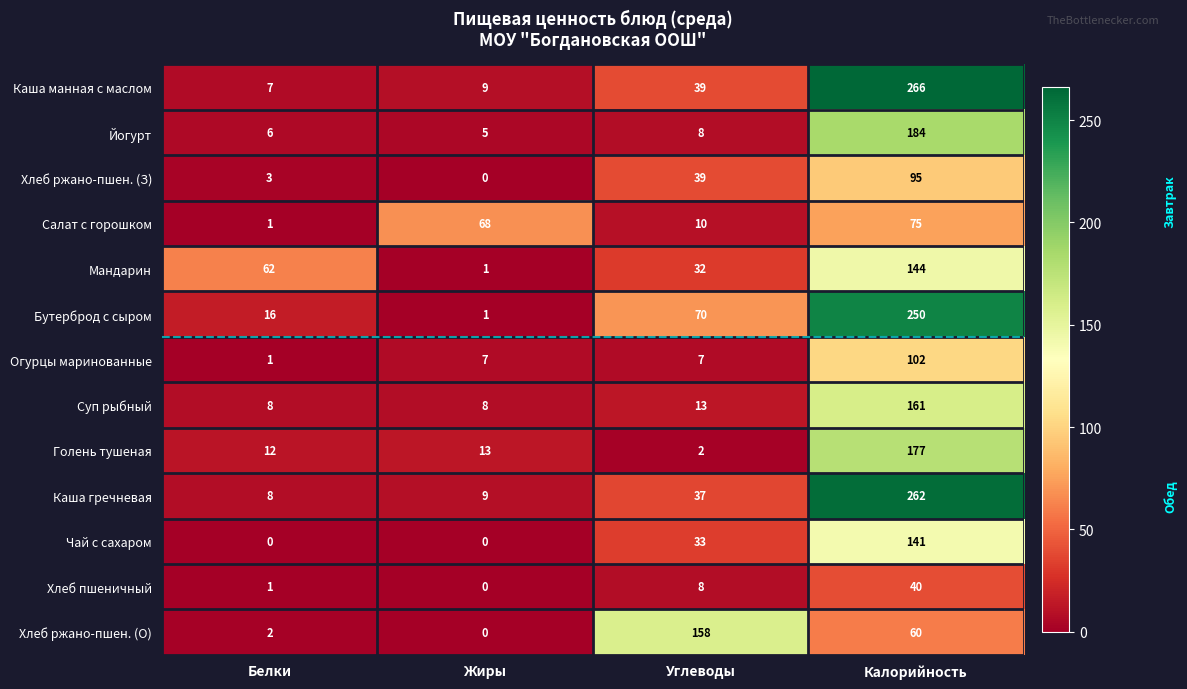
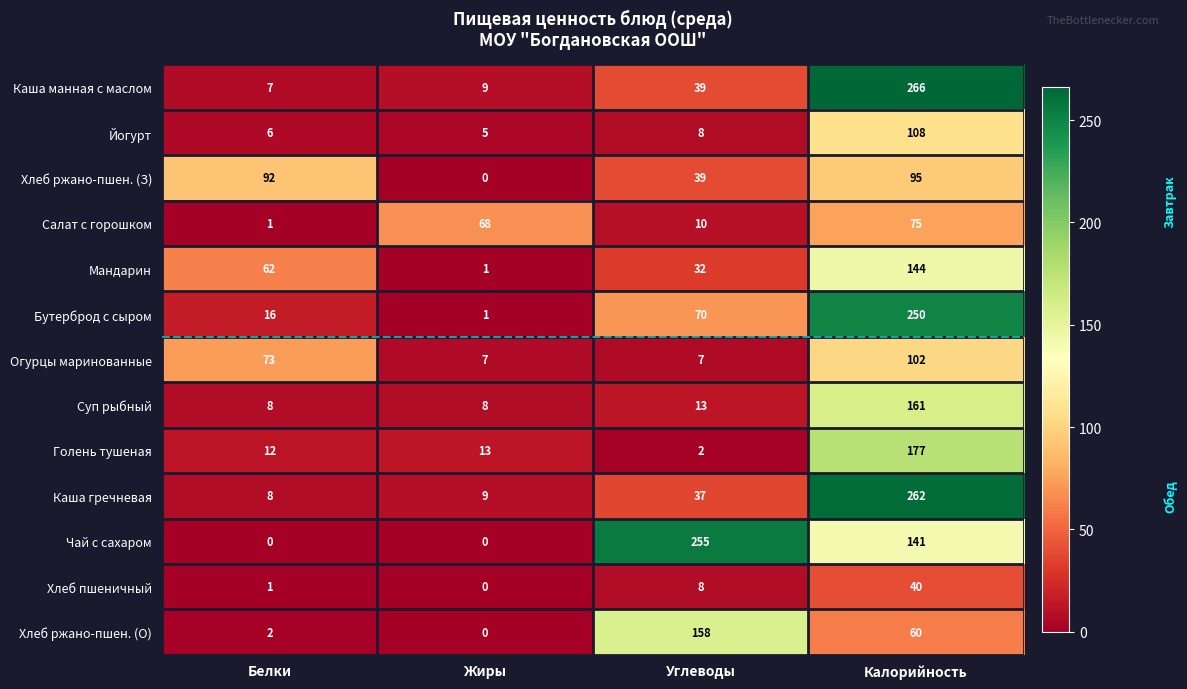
  {
    "Каша манная с маслом": {
      "Белки": 7,
      "Жиры": 9,
      "Углеводы": 39,
      "Калорийность": 266
    },
    "Йогурт": {
      "Белки": 6,
      "Жиры": 5,
      "Углеводы": 8,
-     "Калорийность": 184
+     "Калорийность": 108
    },
    "Хлеб ржано-пшен. (З)": {
-     "Белки": 3,
+     "Белки": 92,
      "Жиры": 0,
      "Углеводы": 39,
      "Калорийность": 95
    },
    "Салат с горошком": {
      "Белки": 1,
      "Жиры": 68,
      "Углеводы": 10,
      "Калорийность": 75
    },
    "Мандарин": {
      "Белки": 62,
      "Жиры": 1,
      "Углеводы": 32,
      "Калорийность": 144
    },
    "Бутерброд с сыром": {
      "Белки": 16,
      "Жиры": 1,
      "Углеводы": 70,
      "Калорийность": 250
    },
    "Огурцы маринованные": {
-     "Белки": 1,
+     "Белки": 73,
      "Жиры": 7,
      "Углеводы": 7,
      "Калорийность": 102
    },
    "Суп рыбный": {
      "Белки": 8,
      "Жиры": 8,
      "Углеводы": 13,
      "Калорийность": 161
    },
    "Голень тушеная": {
      "Белки": 12,
      "Жиры": 13,
      "Углеводы": 2,
      "Калорийность": 177
    },
    "Каша гречневая": {
      "Белки": 8,
      "Жиры": 9,
      "Углеводы": 37,
      "Калорийность": 262
    },
    "Чай с сахаром": {
      "Белки": 0,
      "Жиры": 0,
-     "Углеводы": 33,
+     "Углеводы": 255,
      "Калорийность": 141
    },
    "Хлеб пшеничный": {
      "Белки": 1,
      "Жиры": 0,
      "Углеводы": 8,
      "Калорийность": 40
    },
    "Хлеб ржано-пшен. (О)": {
      "Белки": 2,
      "Жиры": 0,
      "Углеводы": 158,
      "Калорийность": 60
    }
  }
